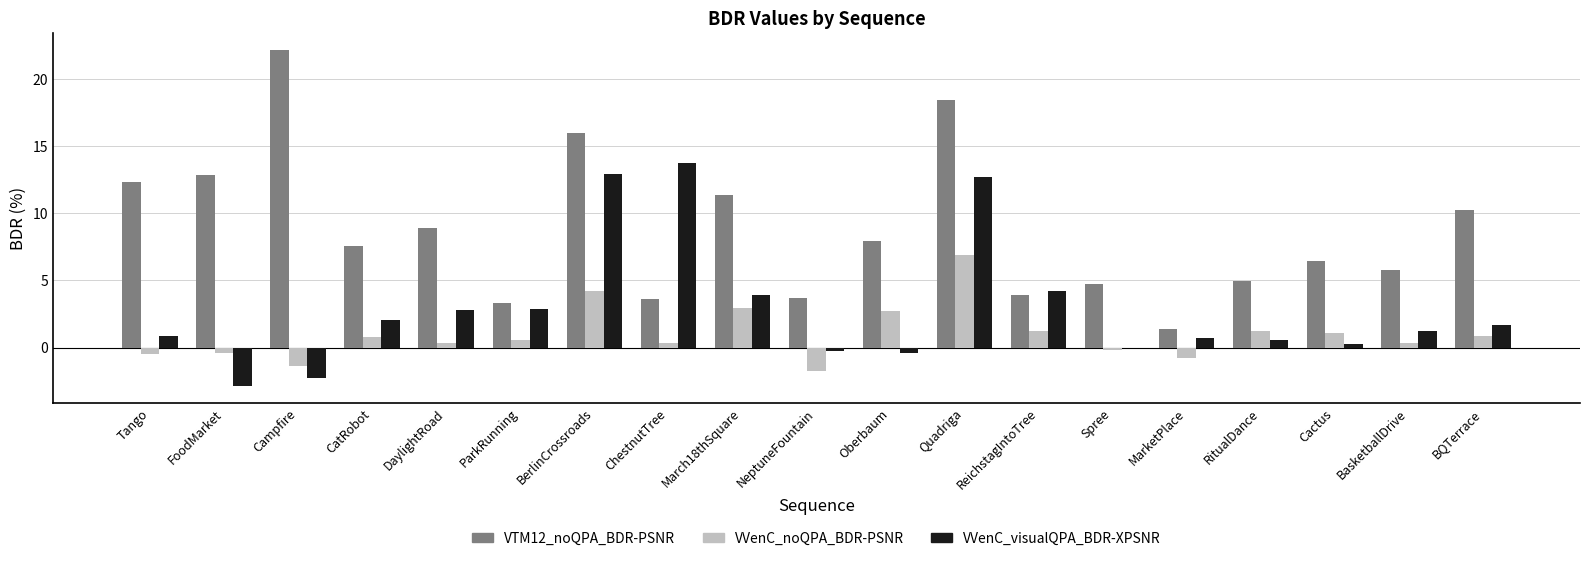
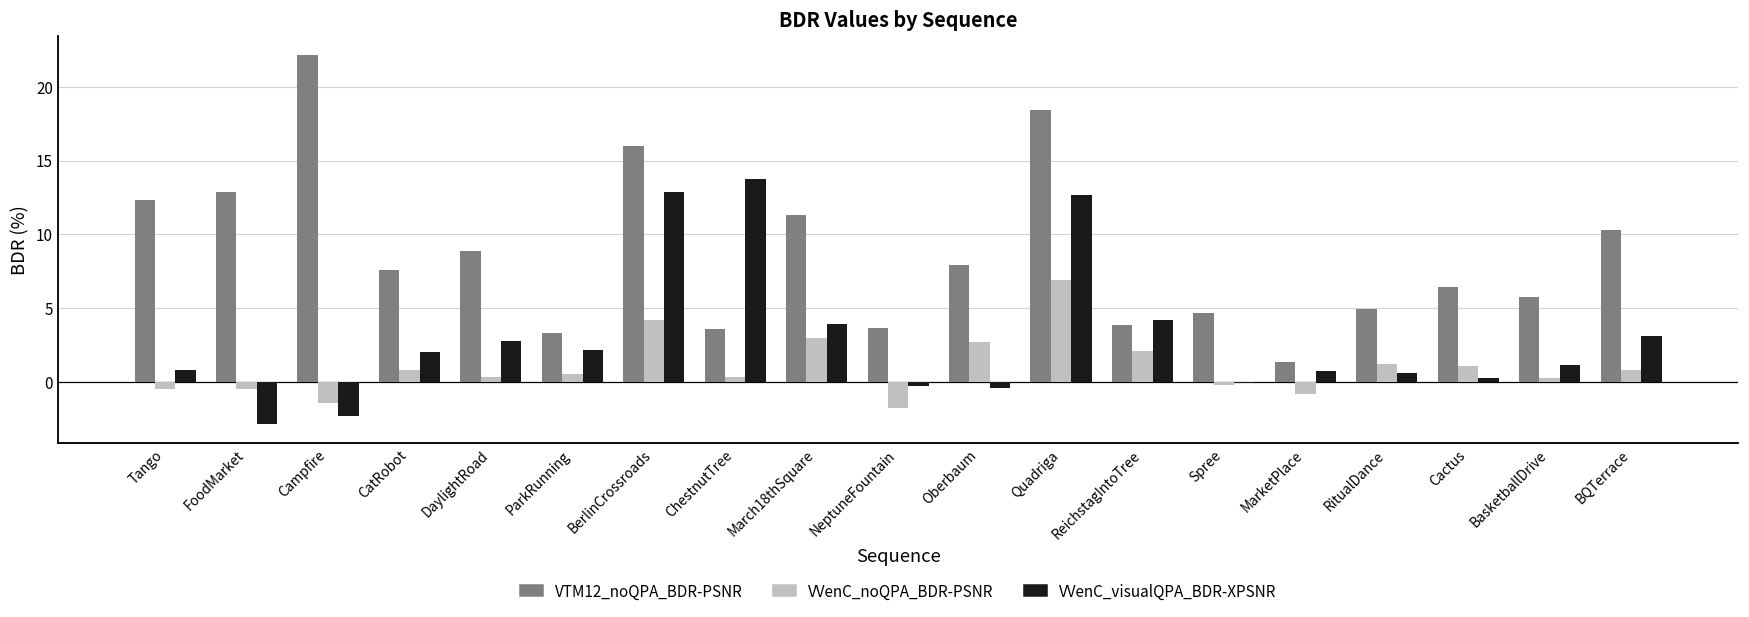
  {
    "VTM12_noQPA_BDR-PSNR": {
      "Tango": 12.3,
      "FoodMarket": 12.9,
      "Campfire": 22.2,
      "CatRobot": 7.6,
      "DaylightRoad": 8.9,
      "ParkRunning": 3.3,
      "BerlinCrossroads": 16.0,
      "ChestnutTree": 3.6,
      "March18thSquare": 11.3,
      "NeptuneFountain": 3.7,
      "Oberbaum": 8.0,
      "Quadriga": 18.4,
      "ReichstagIntoTree": 3.9,
      "Spree": 4.7,
      "MarketPlace": 1.4,
      "RitualDance": 5.0,
      "Cactus": 6.4,
      "BasketballDrive": 5.8,
      "BQTerrace": 10.3
    },
    "VVenC_noQPA_BDR-PSNR": {
      "Tango": -0.5,
      "FoodMarket": -0.4,
      "Campfire": -1.4,
      "CatRobot": 0.8,
      "DaylightRoad": 0.3,
      "ParkRunning": 0.6,
      "BerlinCrossroads": 4.2,
      "ChestnutTree": 0.4,
      "March18thSquare": 3.0,
      "NeptuneFountain": -1.7,
      "Oberbaum": 2.7,
      "Quadriga": 6.9,
-     "ReichstagIntoTree": 1.2,
+     "ReichstagIntoTree": 2.1,
      "MarketPlace": -0.8,
      "RitualDance": 1.2,
      "Cactus": 1.1,
      "BasketballDrive": 0.3,
      "BQTerrace": 0.8
    },
    "VVenC_visualQPA_BDR-XPSNR": {
      "Tango": 0.8,
      "FoodMarket": -2.9,
      "Campfire": -2.3,
      "CatRobot": 2.1,
      "DaylightRoad": 2.8,
-     "ParkRunning": 2.9,
+     "ParkRunning": 2.2,
      "BerlinCrossroads": 12.9,
      "ChestnutTree": 13.8,
      "March18thSquare": 3.9,
      "NeptuneFountain": -0.2,
      "Oberbaum": -0.4,
      "Quadriga": 12.7,
      "ReichstagIntoTree": 4.2,
      "MarketPlace": 0.7,
      "RitualDance": 0.6,
      "Cactus": 0.3,
      "BasketballDrive": 1.2,
-     "BQTerrace": 1.7
+     "BQTerrace": 3.2
    }
  }
